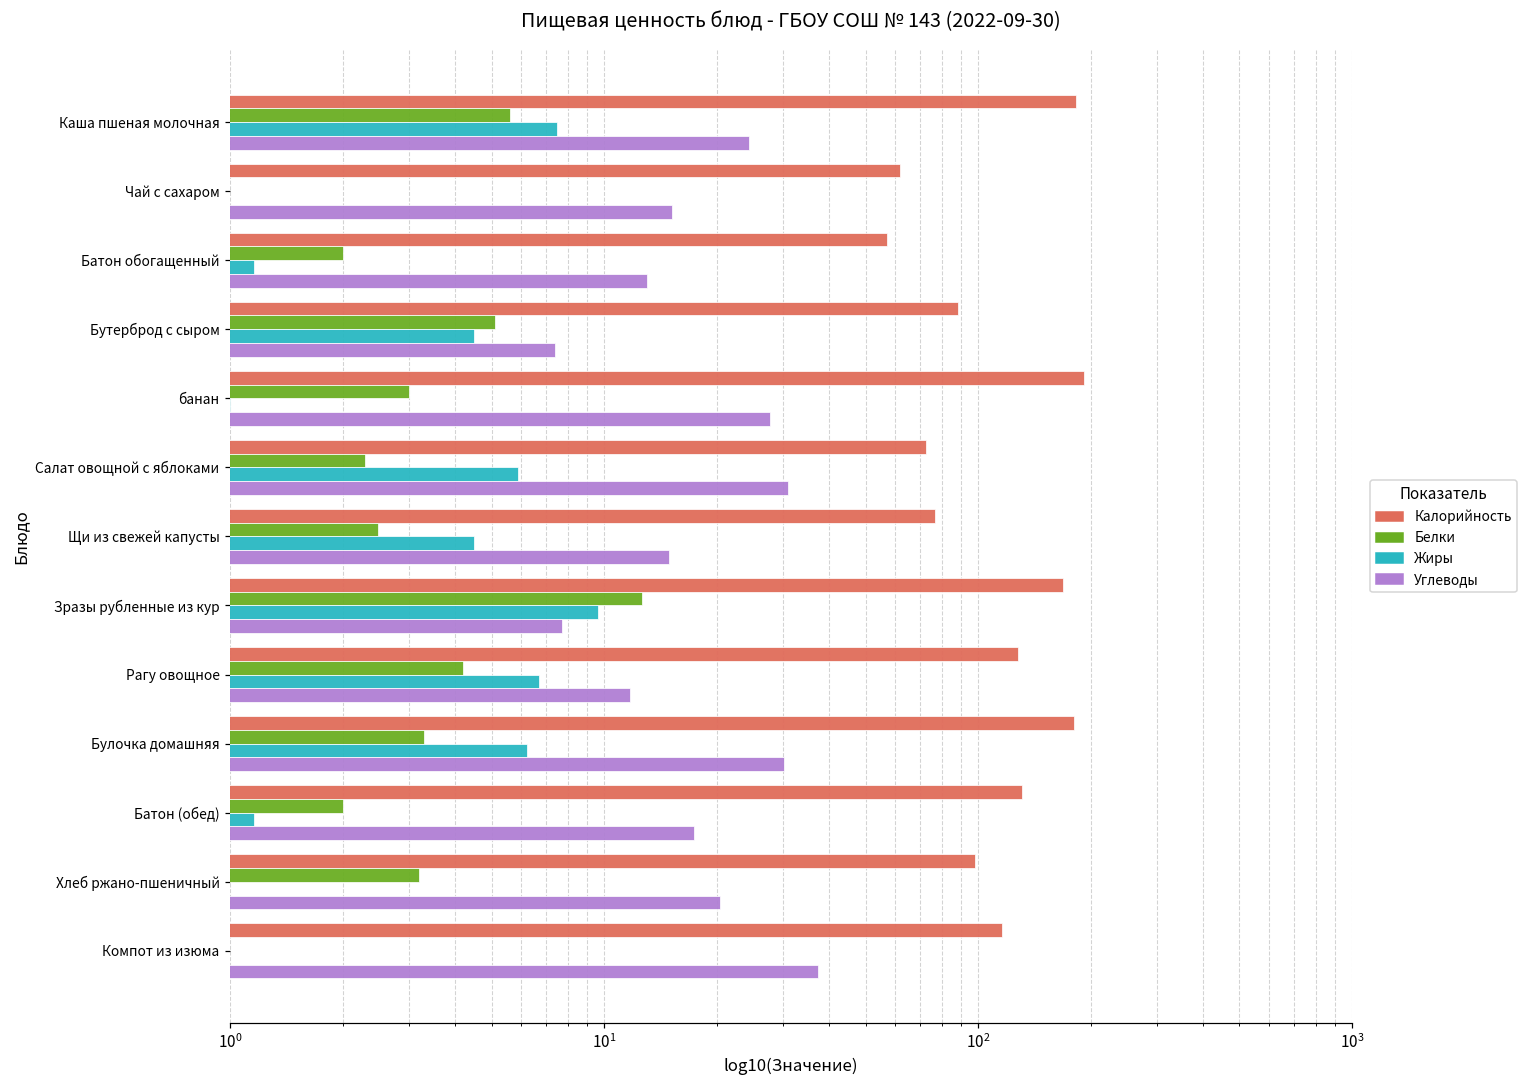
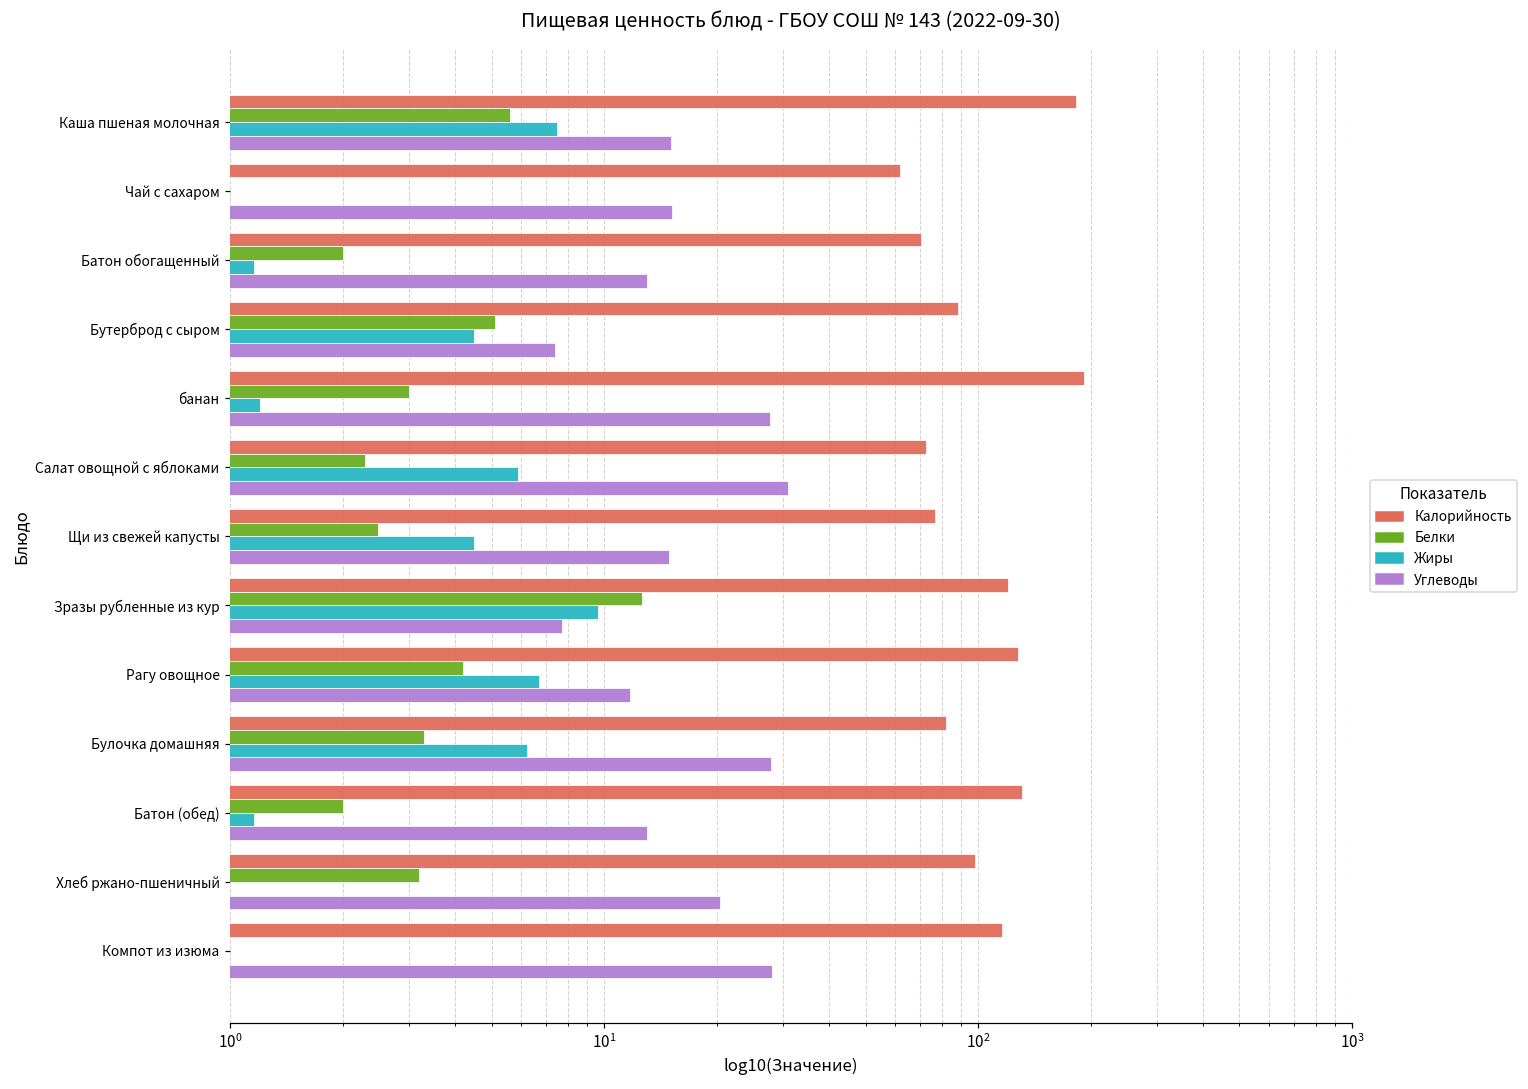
  {
    "Калорийность": {
      "Каша пшеная молочная": 180,
      "Чай с сахаром": 62,
-     "Батон обогащенный": 57,
+     "Батон обогащенный": 70,
      "Бутерброд с сыром": 88,
      "банан": 190,
      "Салат овощной с яблоками": 73,
      "Щи из свежей капусты": 77,
-     "Зразы рубленные из кур": 170,
+     "Зразы рубленные из кур": 120,
      "Рагу овощное": 128,
-     "Булочка домашняя": 180,
+     "Булочка домашняя": 82,
      "Батон (обед)": 131,
      "Хлеб ржано-пшеничный": 98,
      "Компот из изюма": 116
    },
    "Белки": {
      "Каша пшеная молочная": 5.6,
      "Батон обогащенный": 2.0,
      "Бутерброд с сыром": 5.1,
      "банан": 3.0,
      "Салат овощной с яблоками": 2.3,
      "Щи из свежей капусты": 2.5,
      "Зразы рубленные из кур": 12.6,
      "Рагу овощное": 4.2,
      "Булочка домашняя": 3.3,
      "Батон (обед)": 2.0,
      "Хлеб ржано-пшеничный": 3.2
    },
    "Жиры": {
      "Каша пшеная молочная": 7.5,
      "Батон обогащенный": 1.16,
      "Бутерброд с сыром": 4.5,
-     "банан": 1.0,
+     "банан": 1.2,
      "Салат овощной с яблоками": 5.9,
      "Щи из свежей капусты": 4.5,
      "Зразы рубленные из кур": 9.6,
      "Рагу овощное": 6.7,
      "Булочка домашняя": 6.2,
      "Батон (обед)": 1.16
    },
    "Углеводы": {
-     "Каша пшеная молочная": 24,
+     "Каша пшеная молочная": 15,
      "Чай с сахаром": 15,
      "Батон обогащенный": 13.0,
      "Бутерброд с сыром": 7.4,
      "банан": 28,
      "Салат овощной с яблоками": 31,
      "Щи из свежей капусты": 15,
      "Зразы рубленные из кур": 7.7,
      "Рагу овощное": 11.7,
-     "Булочка домашняя": 30,
-     "Батон (обед)": 17,
+     "Булочка домашняя": 28,
+     "Батон (обед)": 13.0,
      "Хлеб ржано-пшеничный": 20,
-     "Компот из изюма": 37
+     "Компот из изюма": 28
    }
  }
